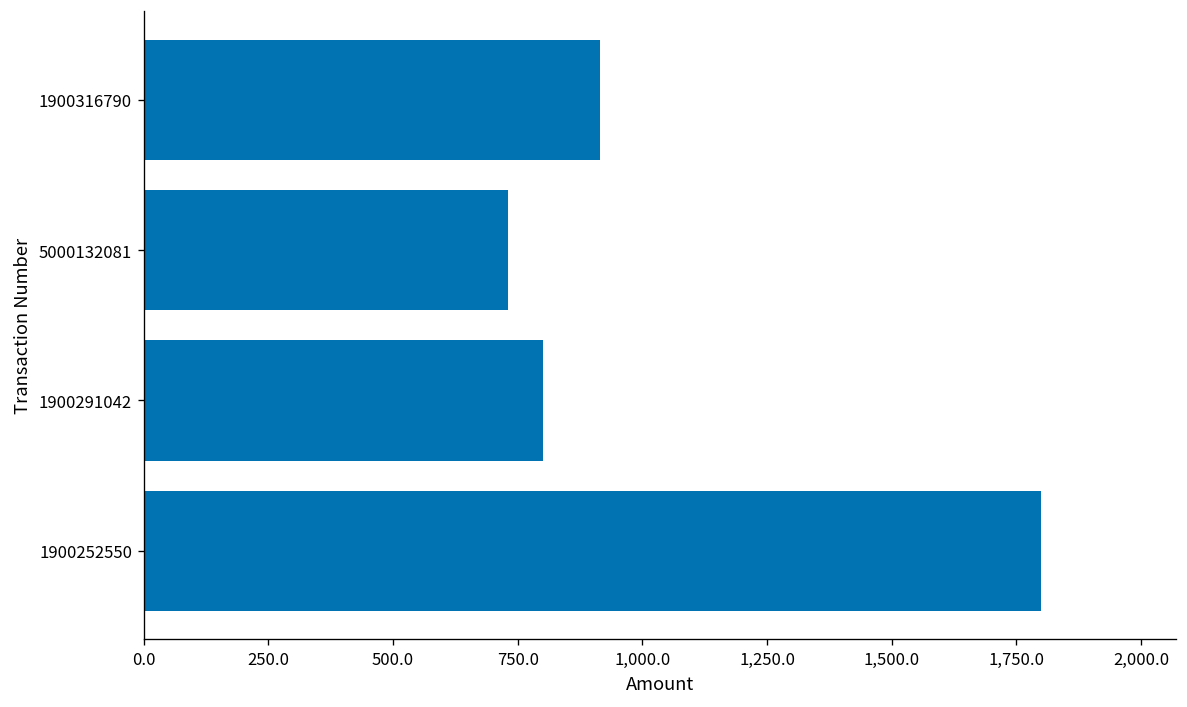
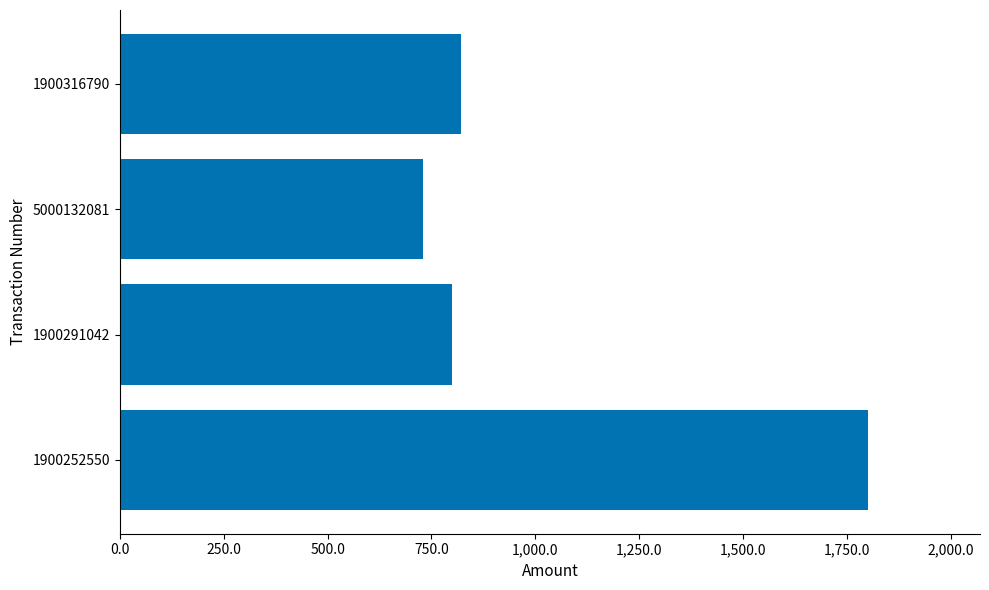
  {
-   "1900316790": "920",
+   "1900316790": "820",
    "5000132081": "730",
    "1900291042": "800",
    "1900252550": "1,800"
  }
